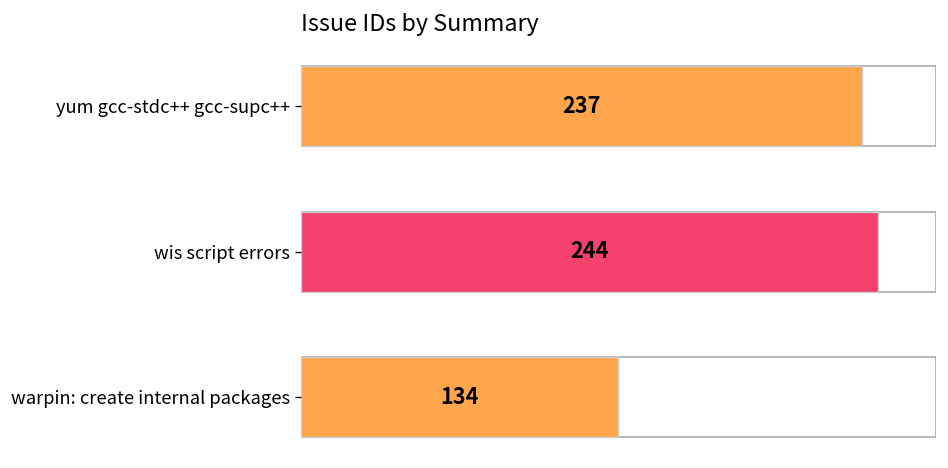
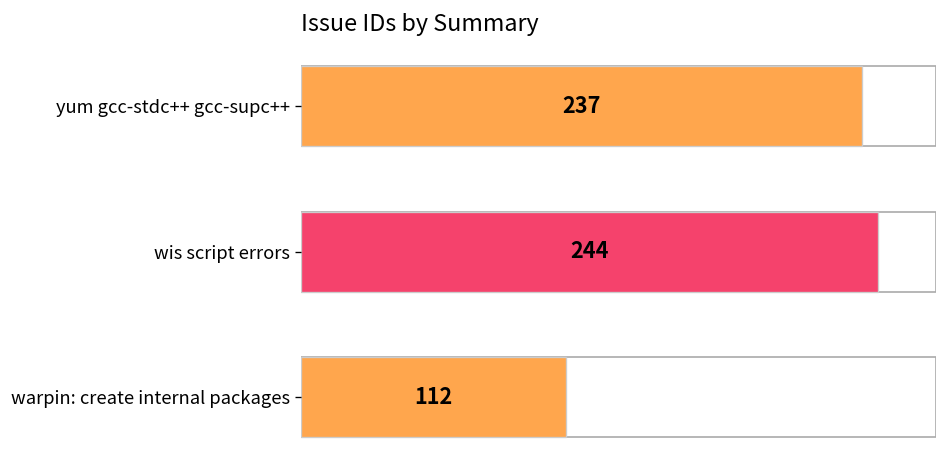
  {
    "yum gcc-stdc++ gcc-supc++": 237,
    "wis script errors": 244,
-   "warpin: create internal packages": 134
+   "warpin: create internal packages": 112
  }
